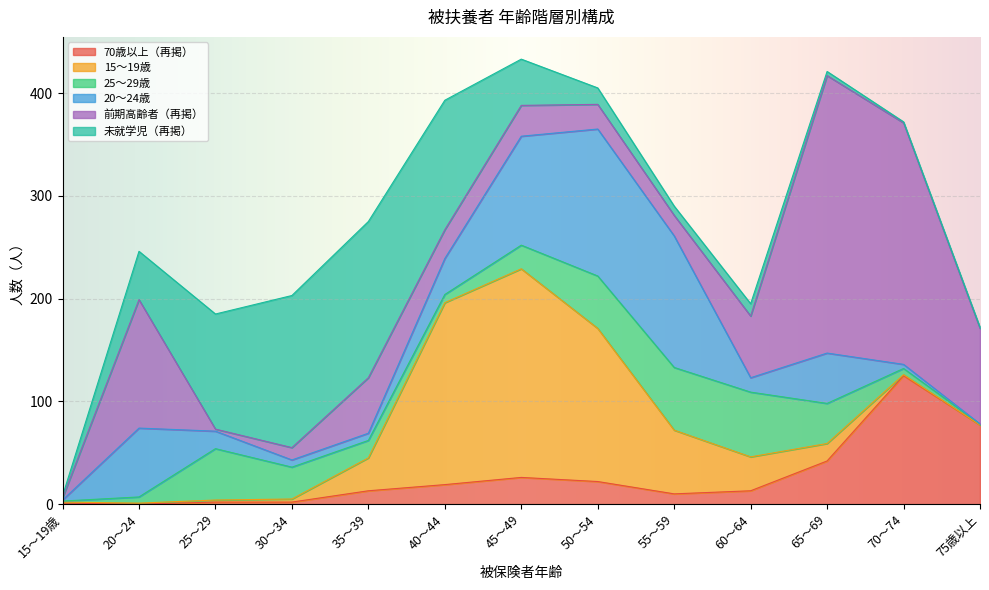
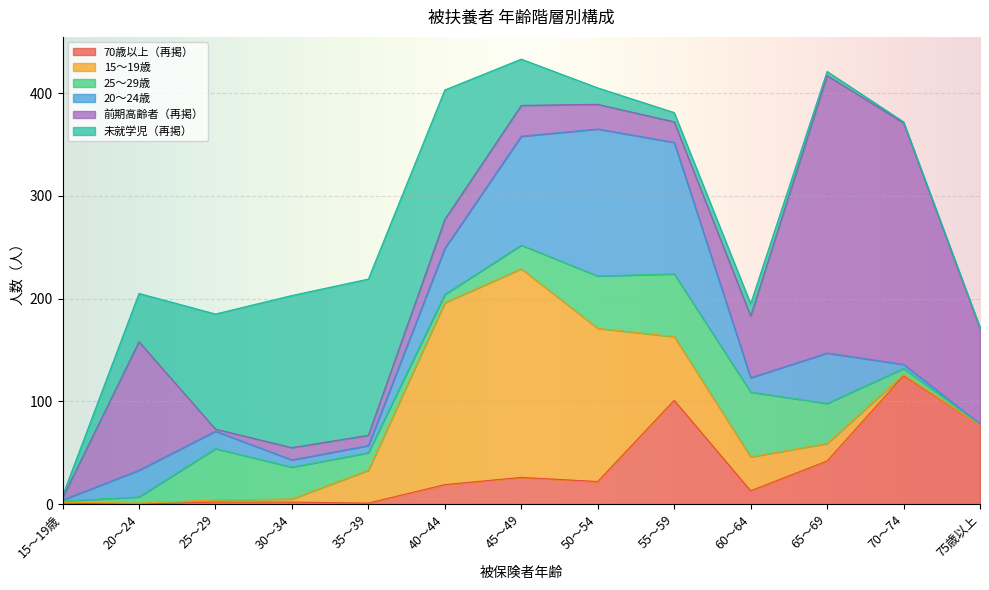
  {
    "70歳以上（再掲）": {
      "30～34": 2,
-     "35～39": 13,
+     "35～39": 1,
      "40～44": 19,
      "45～49": 26,
      "50～54": 22,
-     "55～59": 10,
+     "55～59": 101,
      "60～64": 13,
      "65～69": 42
    },
    "15～19歳": {
      "30～34": 3,
      "35～39": 32,
      "40～44": 177,
      "45～49": 203,
      "50～54": 149,
      "55～59": 62,
      "60～64": 33,
      "65～69": 17
    },
    "20～24歳": {
-     "20～24": 67,
+     "20～24": 26,
      "30～34": 7,
      "35～39": 7,
-     "40～44": 35,
+     "40～44": 45,
      "45～49": 106,
      "50～54": 143,
      "55～59": 128,
      "60～64": 14,
      "65～69": 49,
      "70～74": 4
    },
    "前期高齢者（再掲）": {
      "20～24": 125,
      "30～34": 12,
-     "35～39": 54,
+     "35～39": 10,
      "40～44": 28,
      "45～49": 30,
      "50～54": 24,
      "55～59": 20,
      "60～64": 60,
      "65～69": 270
    }
  }
